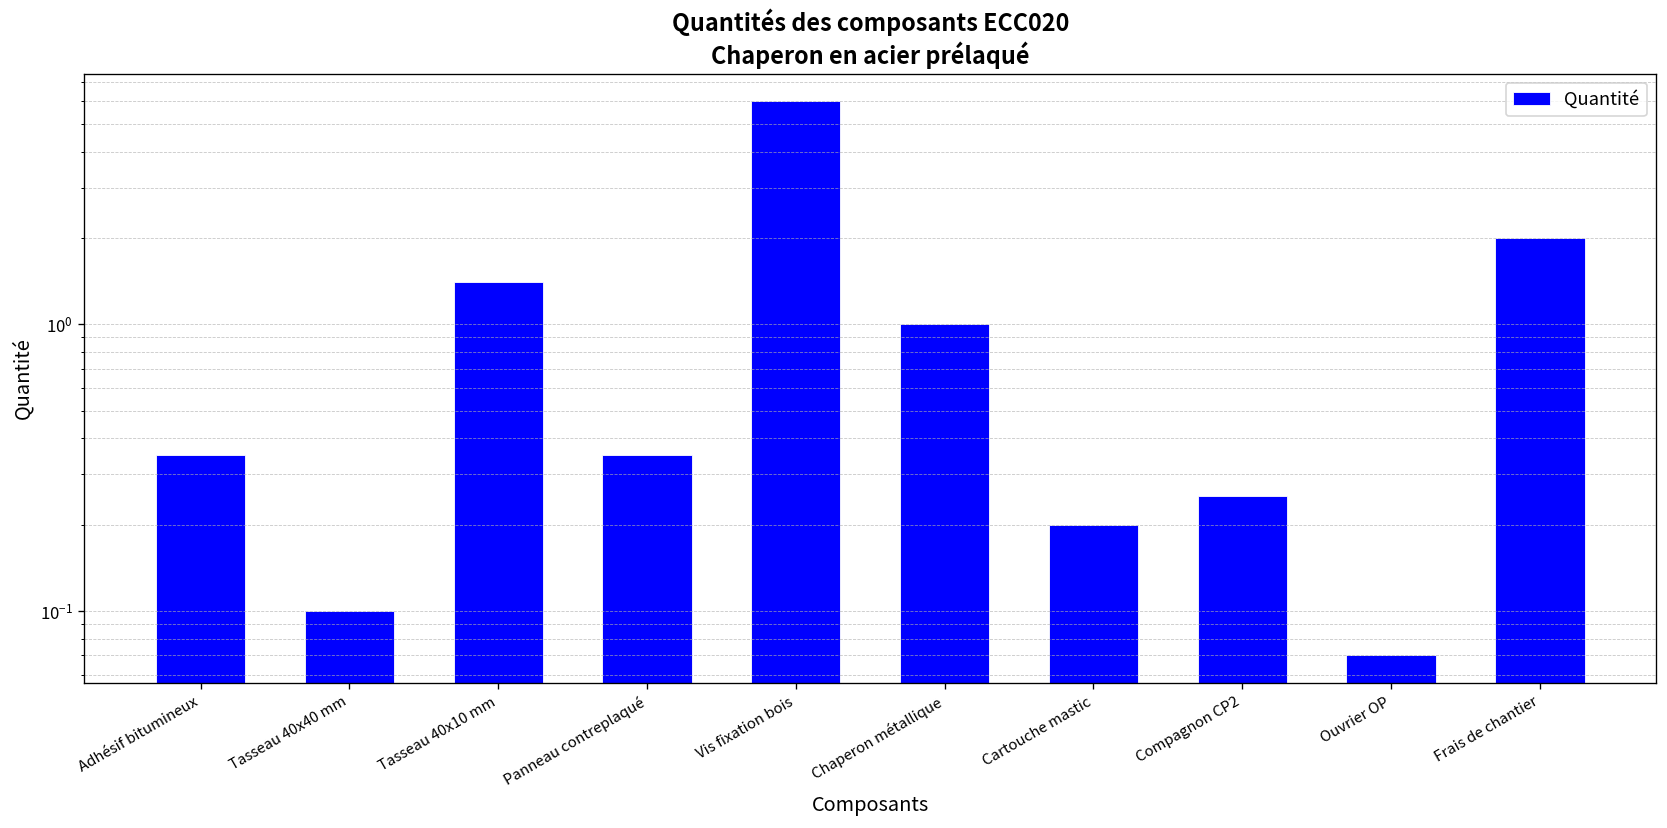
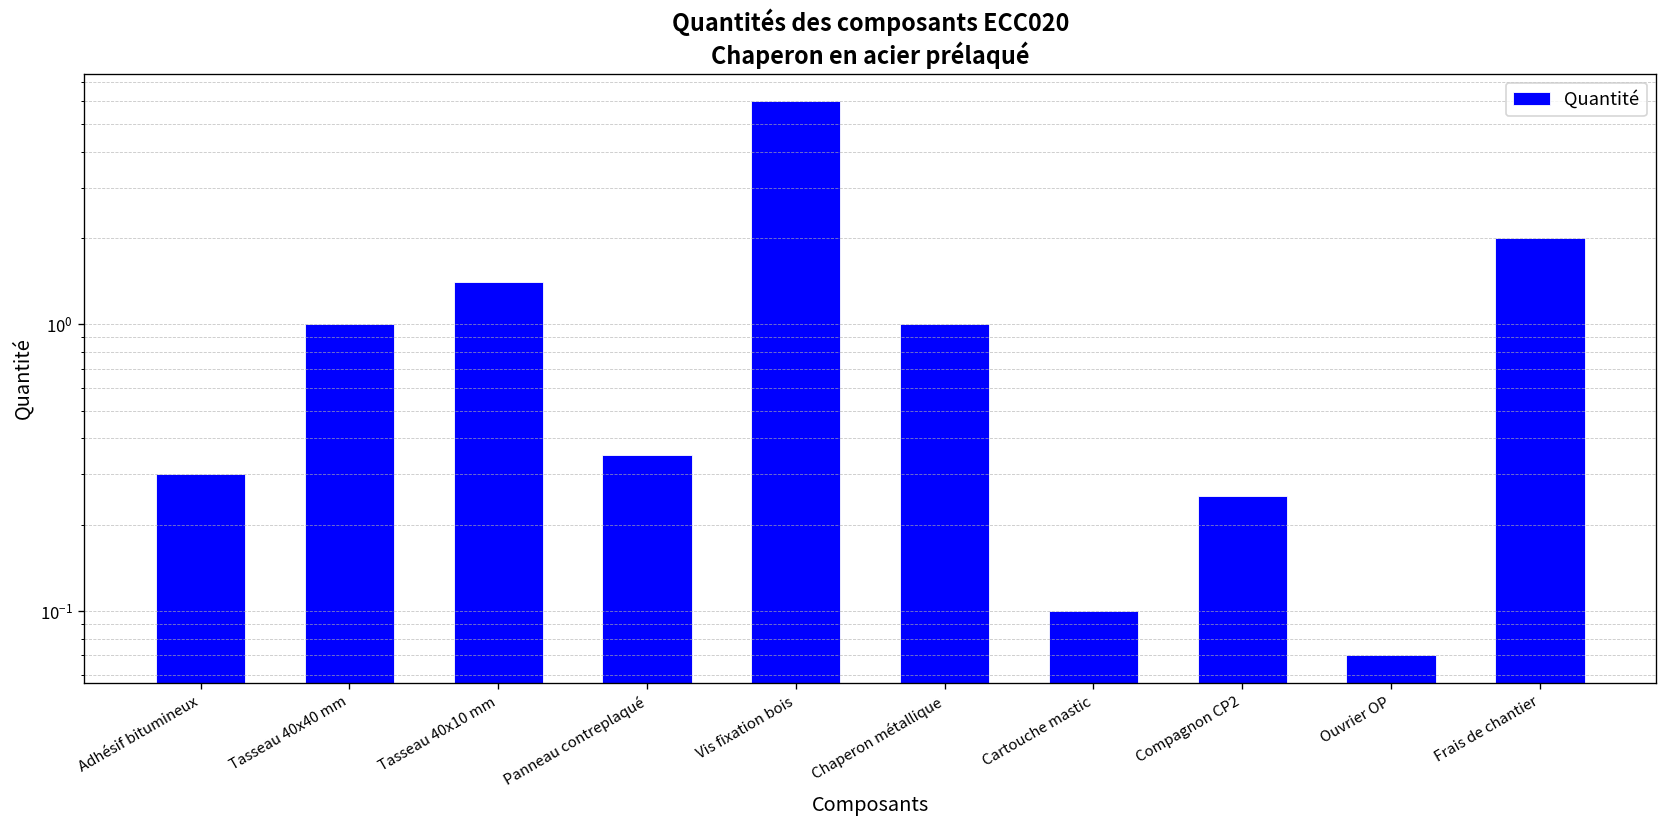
  {
-   "Adhésif bitumineux": 0.35,
-   "Tasseau 40x40 mm": 0.1,
+   "Adhésif bitumineux": 0.30,
+   "Tasseau 40x40 mm": 1.0,
    "Tasseau 40x10 mm": 1.4,
    "Panneau contreplaqué": 0.35,
    "Vis fixation bois": 6.0,
    "Chaperon métallique": 1.00,
-   "Cartouche mastic": 0.2,
+   "Cartouche mastic": 0.1,
    "Compagnon CP2": 0.25,
    "Ouvrier OP": 0.07,
    "Frais de chantier": 2.0
  }
